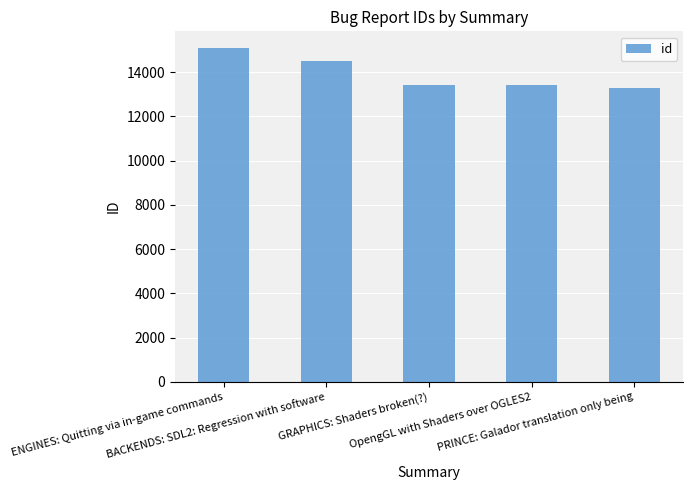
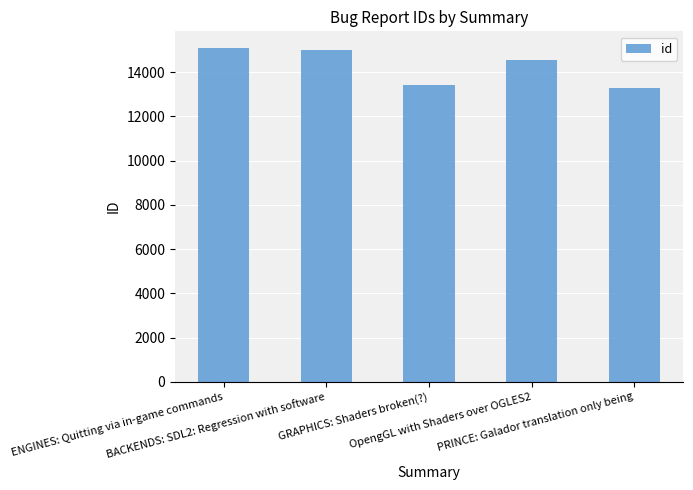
  {
    "ENGINES: Quitting via in-game commands": 15100,
-   "BACKENDS: SDL2: Regression with software": 14500,
+   "BACKENDS: SDL2: Regression with software": 15000,
    "GRAPHICS: Shaders broken(?)": 13400,
-   "OpengGL with Shaders over OGLES2": 13400,
+   "OpengGL with Shaders over OGLES2": 14600,
    "PRINCE: Galador translation only being": 13300
  }
